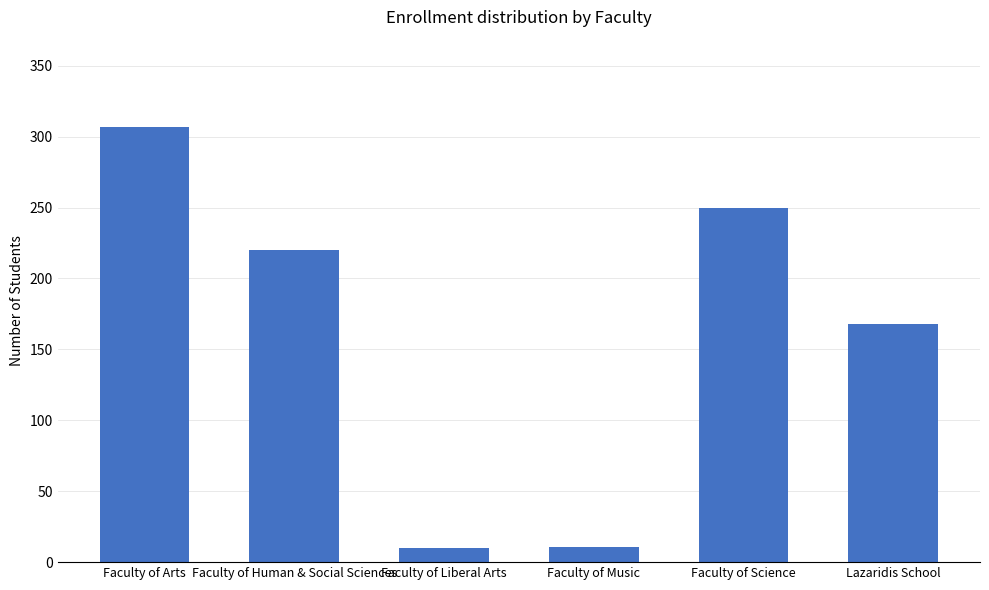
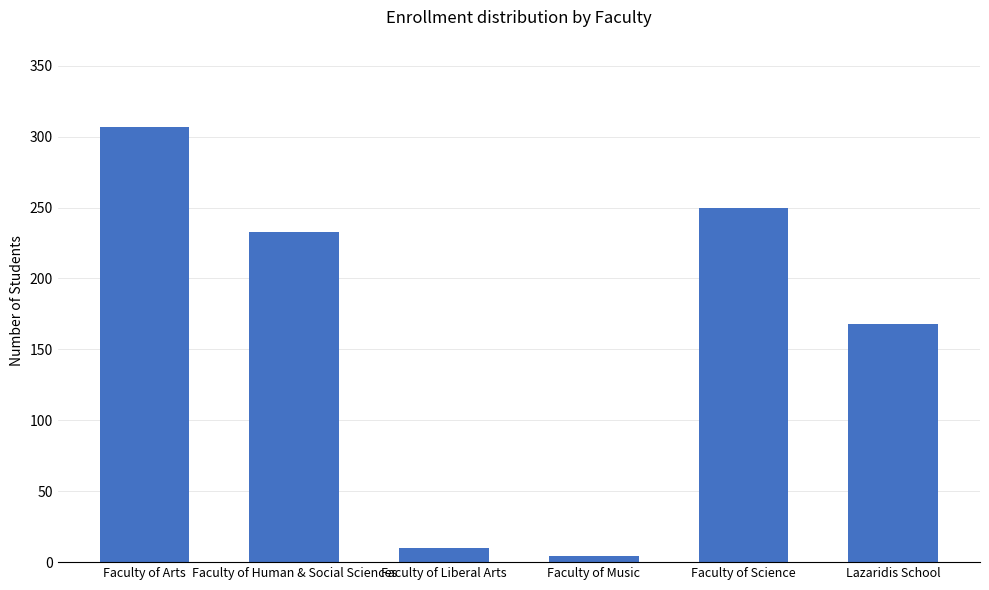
  {
    "Faculty of Arts": 307,
-   "Faculty of Human & Social Sciences": 220,
+   "Faculty of Human & Social Sciences": 233,
    "Faculty of Liberal Arts": 10,
-   "Faculty of Music": 11,
+   "Faculty of Music": 4,
    "Faculty of Science": 250,
    "Lazaridis School": 168
  }
